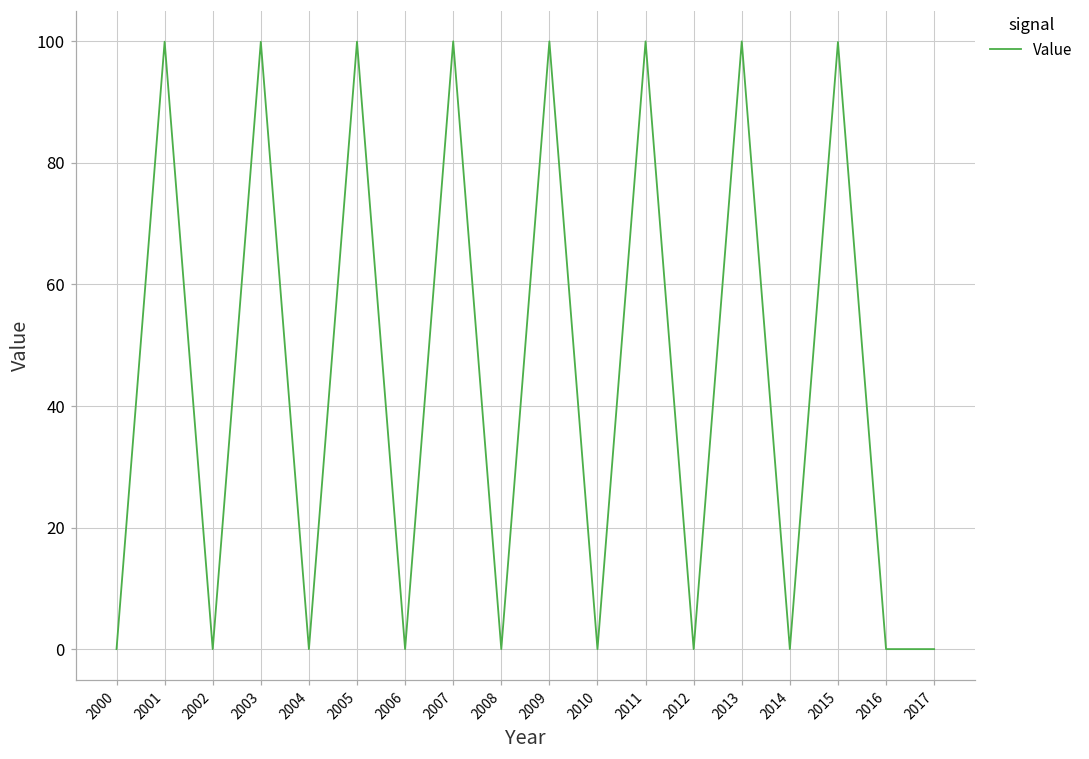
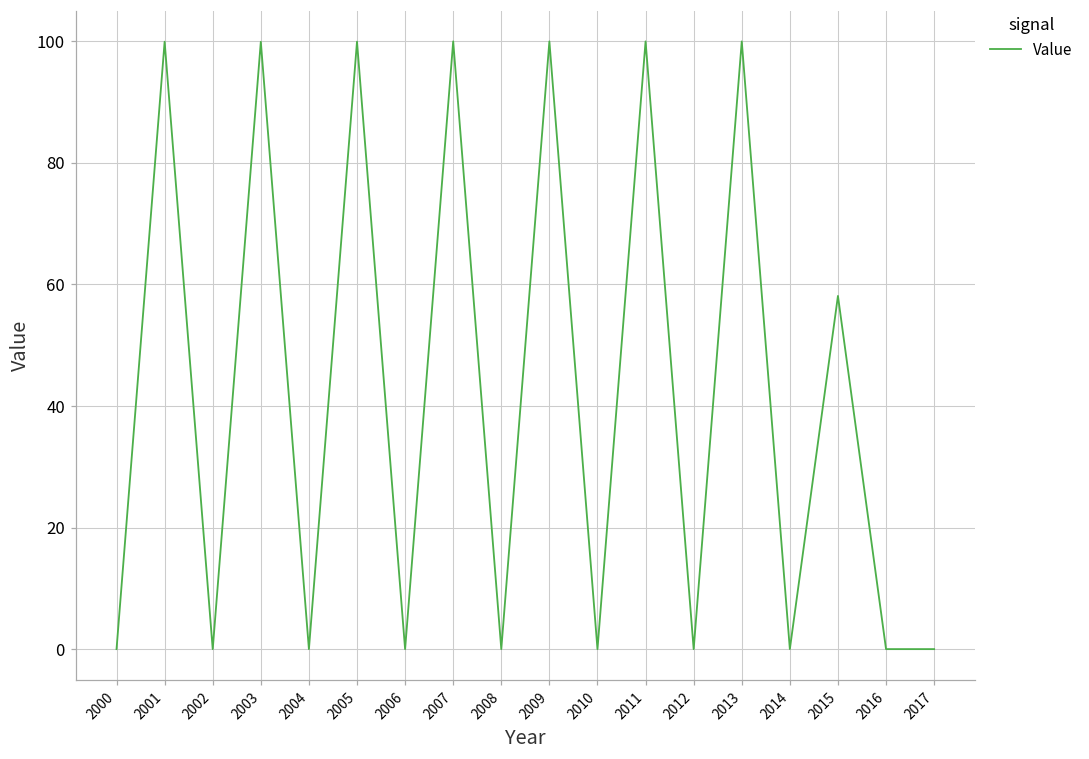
  {
    "2000": 0,
    "2001": 100,
    "2002": 0,
    "2003": 100,
    "2004": 0,
    "2005": 100,
    "2006": 0,
    "2007": 100,
    "2008": 0,
    "2009": 100,
    "2010": 0,
    "2011": 100,
    "2012": 0,
    "2013": 100,
    "2014": 0,
-   "2015": 100,
+   "2015": 58,
    "2016": 0,
    "2017": 0
  }
